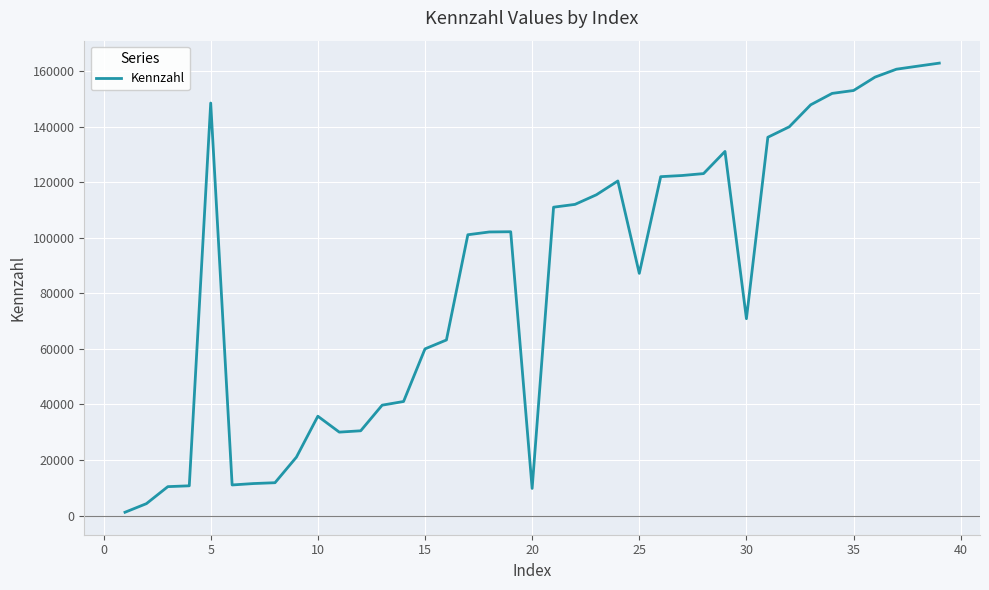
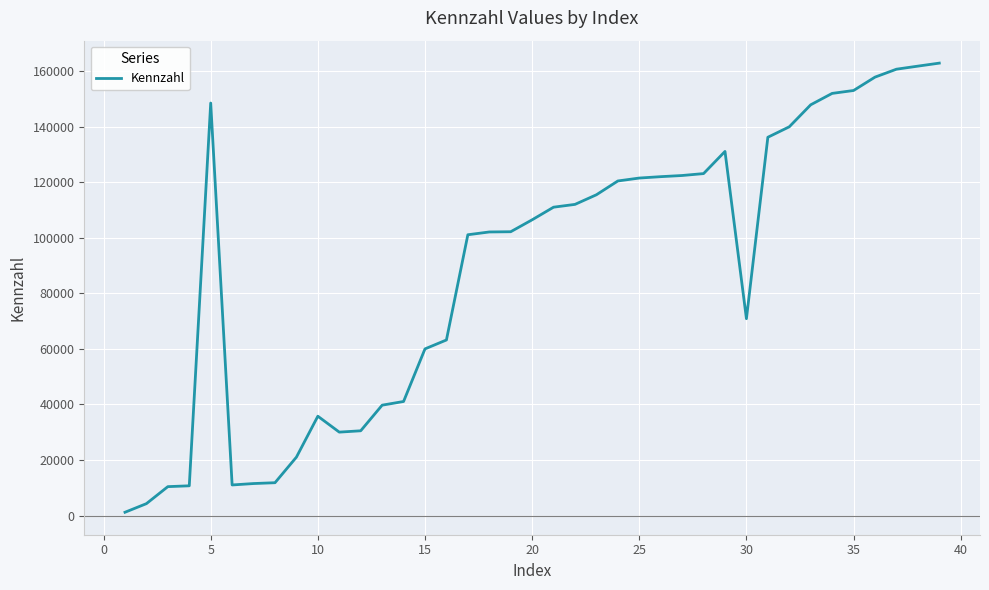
  {
    "5": 149000,
    "10": 36000,
    "15": 60000,
-   "20": 10000,
-   "25": 87000,
+   "20": 106000,
+   "25": 122000,
    "30": 71000,
    "35": 153000
  }
